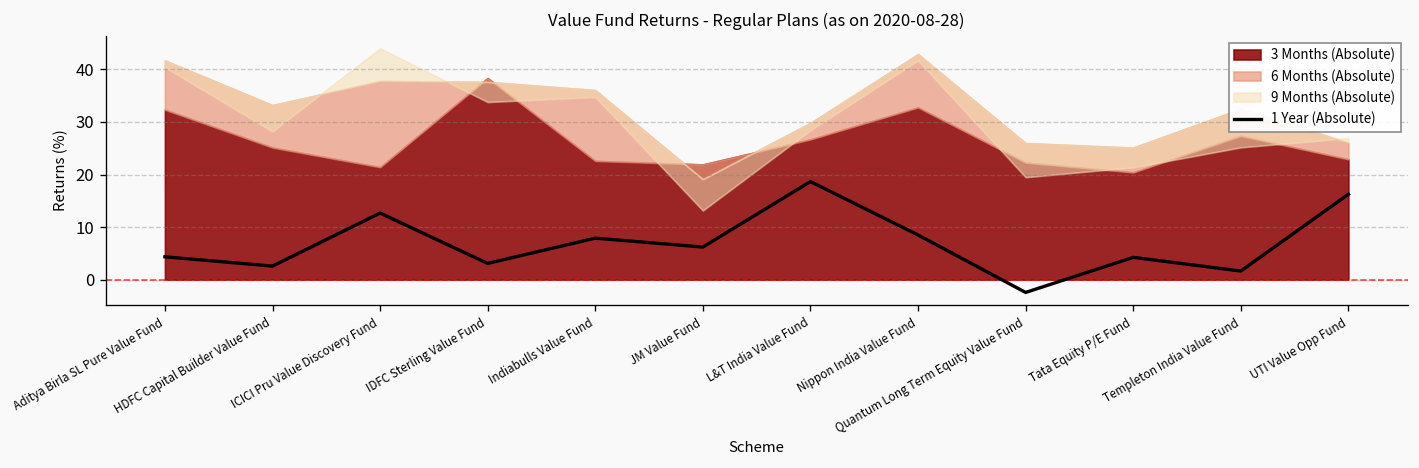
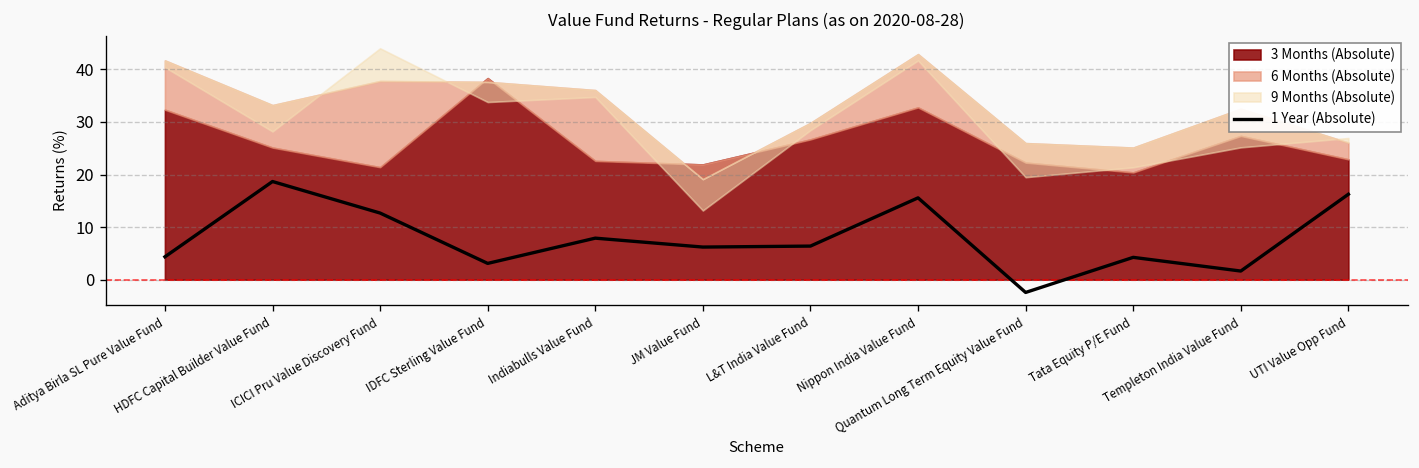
  {
    "1 Year (Absolute)": {
      "Aditya Birla SL Pure Value Fund": 4,
-     "HDFC Capital Builder Value Fund": 3,
+     "HDFC Capital Builder Value Fund": 19,
      "ICICI Pru Value Discovery Fund": 13,
      "IDFC Sterling Value Fund": 3,
      "Indiabulls Value Fund": 8,
      "JM Value Fund": 6,
-     "L&T India Value Fund": 19,
-     "Nippon India Value Fund": 9,
+     "L&T India Value Fund": 6,
+     "Nippon India Value Fund": 16,
      "Quantum Long Term Equity Value Fund": -2,
      "Tata Equity P/E Fund": 4,
      "Templeton India Value Fund": 2,
      "UTI Value Opp Fund": 16
    },
    "3 Months (Absolute)": {
      "Aditya Birla SL Pure Value Fund": 32,
      "HDFC Capital Builder Value Fund": 25,
      "ICICI Pru Value Discovery Fund": 21,
      "Indiabulls Value Fund": 23,
      "L&T India Value Fund": 27,
      "Nippon India Value Fund": 33,
      "Quantum Long Term Equity Value Fund": 22,
      "Tata Equity P/E Fund": 20,
      "Templeton India Value Fund": 27,
      "UTI Value Opp Fund": 23
    },
    "6 Months (Absolute)": {
      "ICICI Pru Value Discovery Fund": 16,
      "UTI Value Opp Fund": 3
    },
    "9 Months (Absolute)": {
      "ICICI Pru Value Discovery Fund": 6,
      "UTI Value Opp Fund": 1
    }
  }
